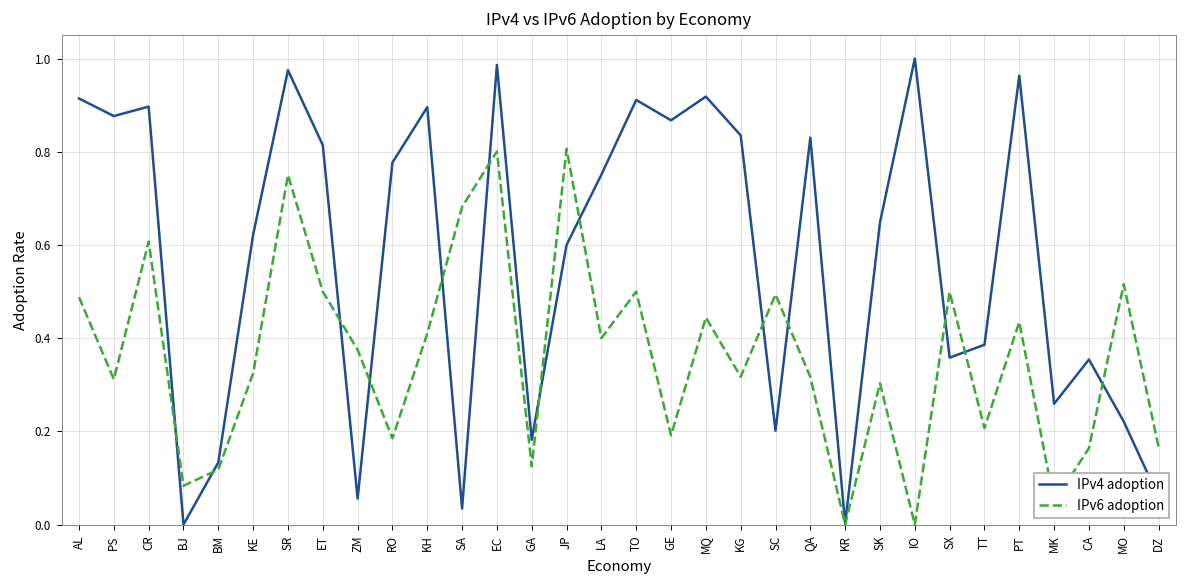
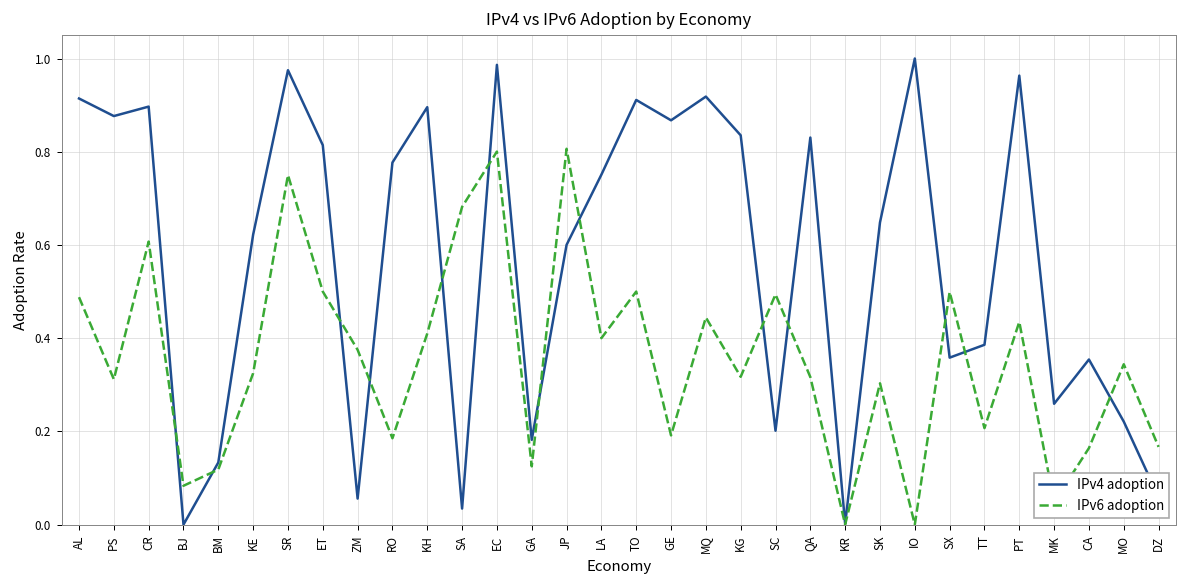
  {
    "IPv4 adoption": {
      "AL": 0.91,
      "PS": 0.88,
      "CR": 0.90,
      "BJ": 0.00,
      "BM": 0.13,
      "KE": 0.62,
      "SR": 0.97,
      "ET": 0.81,
      "ZM": 0.06,
      "RO": 0.78,
      "KH": 0.90,
      "SA": 0.03,
      "EC": 0.99,
      "GA": 0.18,
      "JP": 0.60,
      "LA": 0.75,
      "TO": 0.91,
      "GE": 0.87,
      "MQ": 0.92,
      "KG": 0.84,
      "SC": 0.20,
      "QA": 0.83,
      "SK": 0.65,
      "IO": 1.00,
      "SX": 0.36,
      "TT": 0.39,
      "PT": 0.96,
      "MK": 0.26,
      "CA": 0.35,
      "MO": 0.22
    },
    "IPv6 adoption": {
      "AL": 0.49,
      "PS": 0.31,
      "CR": 0.61,
      "BJ": 0.08,
      "BM": 0.12,
      "KE": 0.32,
      "SR": 0.75,
      "ET": 0.50,
      "ZM": 0.38,
      "RO": 0.19,
      "KH": 0.41,
      "SA": 0.68,
      "EC": 0.80,
      "GA": 0.13,
      "JP": 0.81,
      "LA": 0.40,
      "TO": 0.50,
      "GE": 0.19,
      "MQ": 0.44,
      "KG": 0.32,
      "SC": 0.49,
      "QA": 0.32,
      "SK": 0.30,
      "IO": 0.00,
      "SX": 0.50,
      "TT": 0.21,
      "PT": 0.43,
      "CA": 0.16,
-     "MO": 0.52,
+     "MO": 0.34,
      "DZ": 0.17
    }
  }
